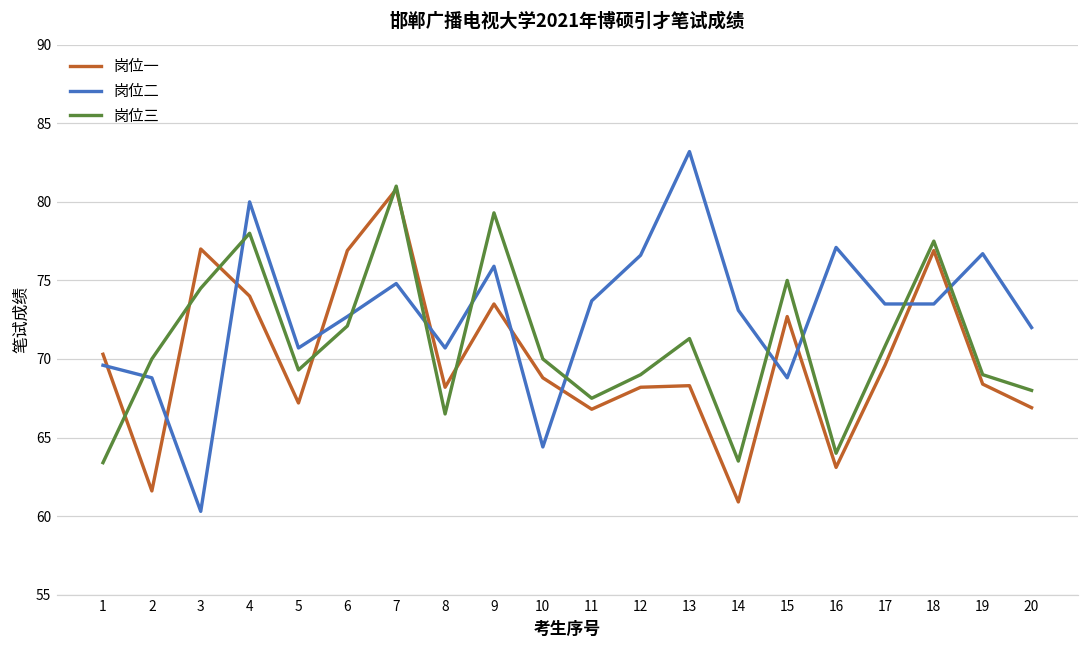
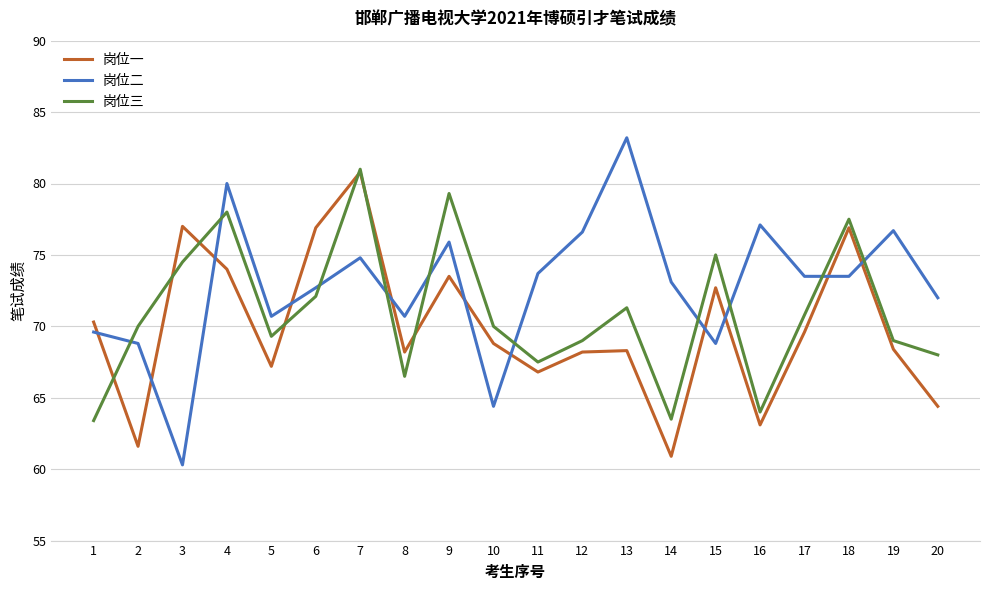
  {
    "岗位一": {
      "1": 70.3,
      "2": 61.6,
      "3": 77.0,
      "4": 74.0,
      "5": 67.2,
      "6": 76.9,
      "7": 80.8,
      "8": 68.2,
      "9": 73.5,
      "10": 68.8,
      "11": 66.8,
      "12": 68.2,
      "13": 68.3,
      "14": 60.9,
      "15": 72.7,
      "16": 63.1,
      "17": 69.6,
      "18": 76.9,
      "19": 68.4,
-     "20": 66.9
+     "20": 64.4
    },
    "岗位二": {
      "1": 69.6,
      "2": 68.8,
      "3": 60.3,
      "4": 80.0,
      "5": 70.7,
      "6": 72.7,
      "7": 74.8,
      "8": 70.7,
      "9": 75.9,
      "10": 64.4,
      "11": 73.7,
      "12": 76.6,
      "13": 83.2,
      "14": 73.1,
      "15": 68.8,
      "16": 77.1,
      "17": 73.5,
      "18": 73.5,
      "19": 76.7,
      "20": 72.0
    },
    "岗位三": {
      "1": 63.4,
      "2": 70.0,
      "3": 74.5,
      "4": 78.0,
      "5": 69.3,
      "6": 72.1,
      "7": 81.0,
      "8": 66.5,
      "9": 79.3,
      "10": 70.0,
      "11": 67.5,
      "12": 69.0,
      "13": 71.3,
      "14": 63.5,
      "15": 75.0,
      "16": 64.0,
      "17": 70.8,
      "18": 77.5,
      "19": 69.0,
      "20": 68.0
    }
  }
